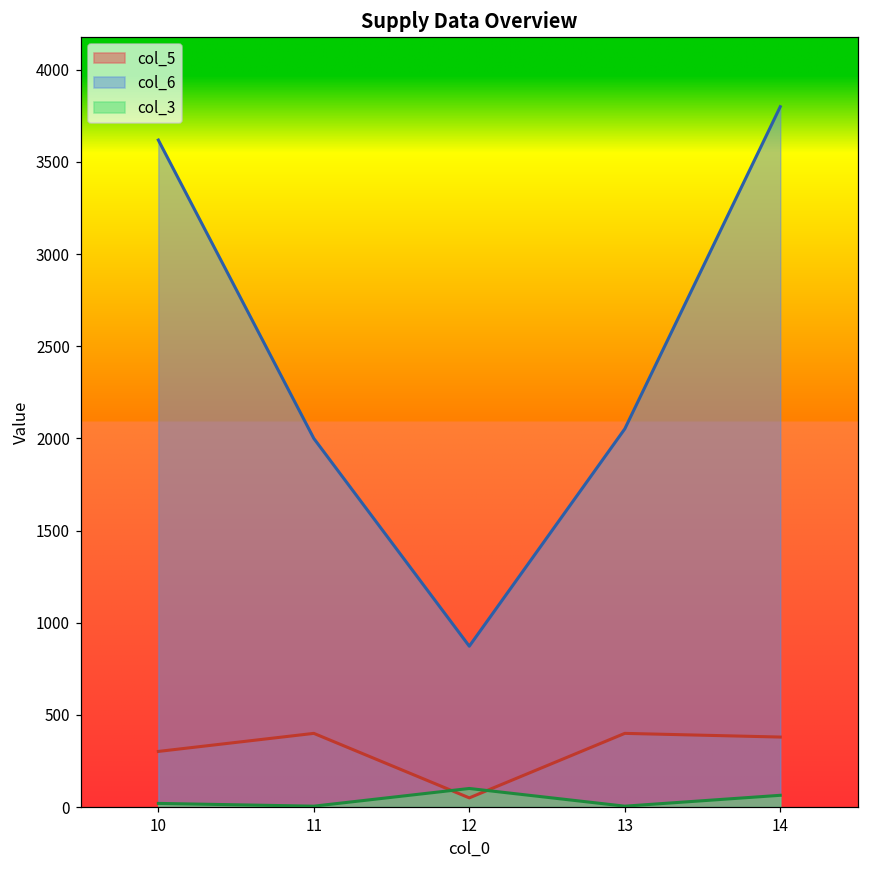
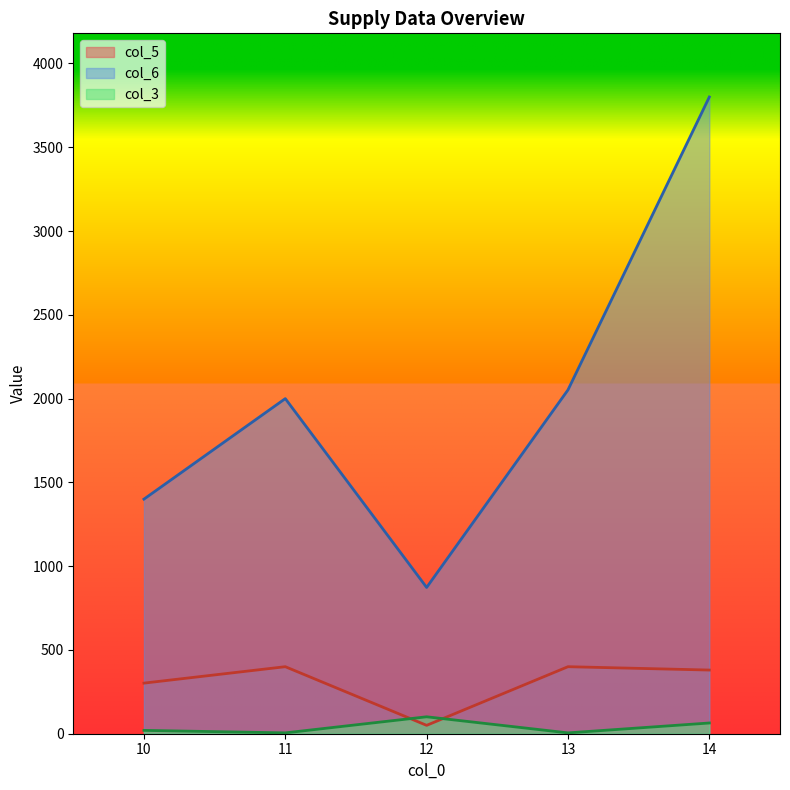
  {
    "col_5": {
      "10": 300,
      "11": 400,
      "12": 50,
      "13": 400,
      "14": 380
    },
    "col_6": {
-     "10": 3620,
+     "10": 1400,
      "11": 2000,
      "12": 870,
      "13": 2050,
      "14": 3800
    },
    "col_3": {
      "10": 20,
      "11": 10,
      "12": 100,
      "13": 10,
      "14": 60
    }
  }
